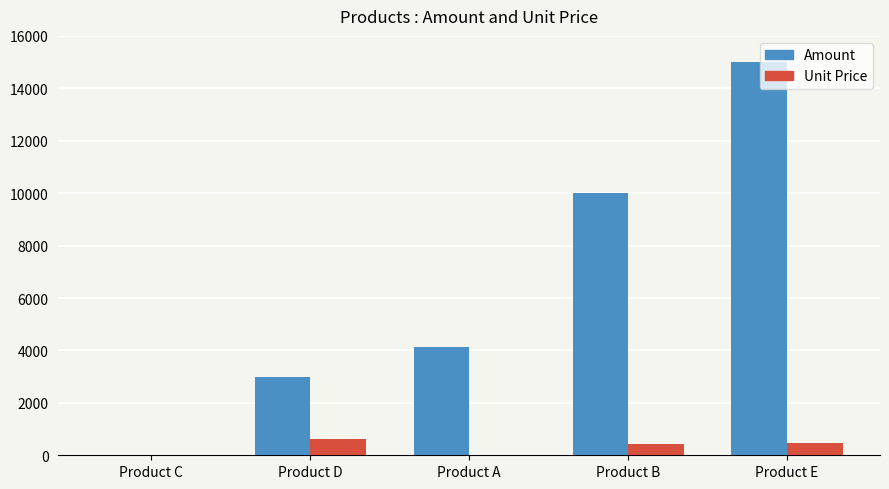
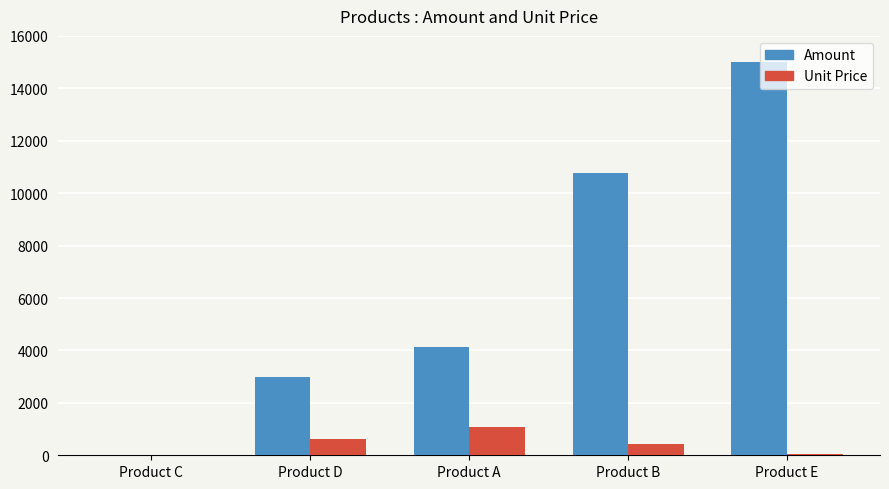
  {
    "Amount": {
      "Product C": 0,
      "Product D": 3000,
      "Product A": 4100,
-     "Product B": 10000,
+     "Product B": 10800,
      "Product E": 15000
    },
    "Unit Price": {
      "Product D": 600,
-     "Product A": 0,
+     "Product A": 1100,
      "Product B": 400,
-     "Product E": 500
+     "Product E": 0
    }
  }
